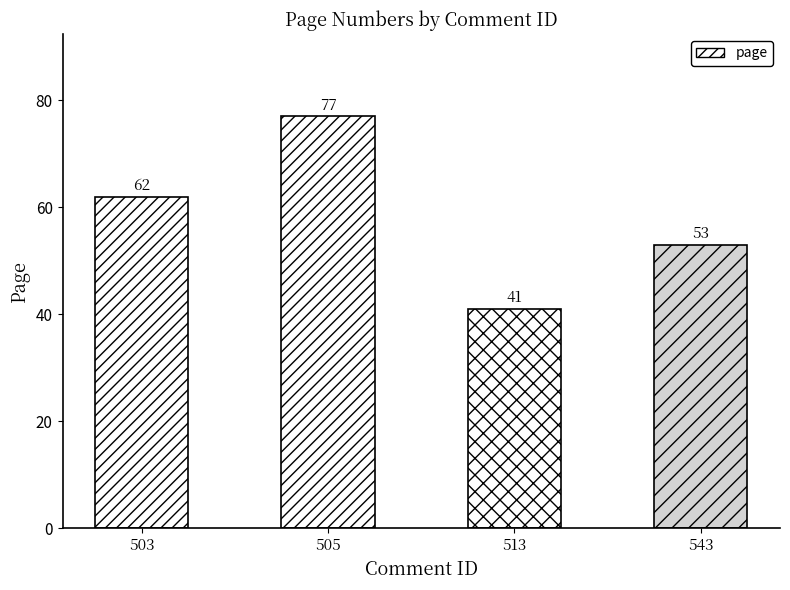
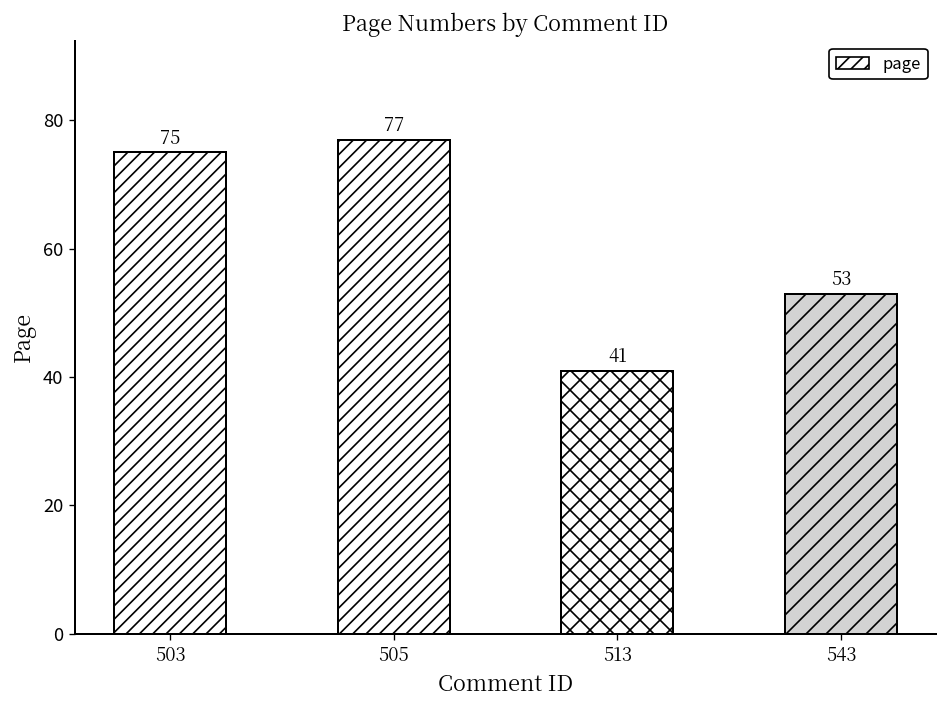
  {
-   "503": 62,
+   "503": 75,
    "505": 77,
    "513": 41,
    "543": 53
  }
